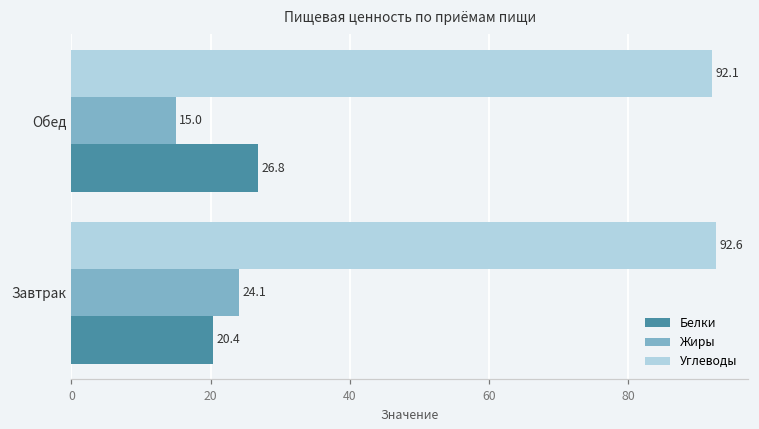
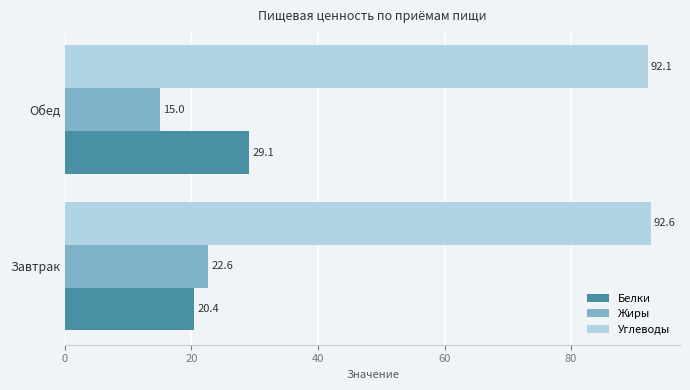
  {
    "Белки": {
-     "Обед": 26.8,
+     "Обед": 29.1,
      "Завтрак": 20.4
    },
    "Жиры": {
      "Обед": 15.0,
-     "Завтрак": 24.1
+     "Завтрак": 22.6
    },
    "Углеводы": {
      "Обед": 92.1,
      "Завтрак": 92.6
    }
  }
